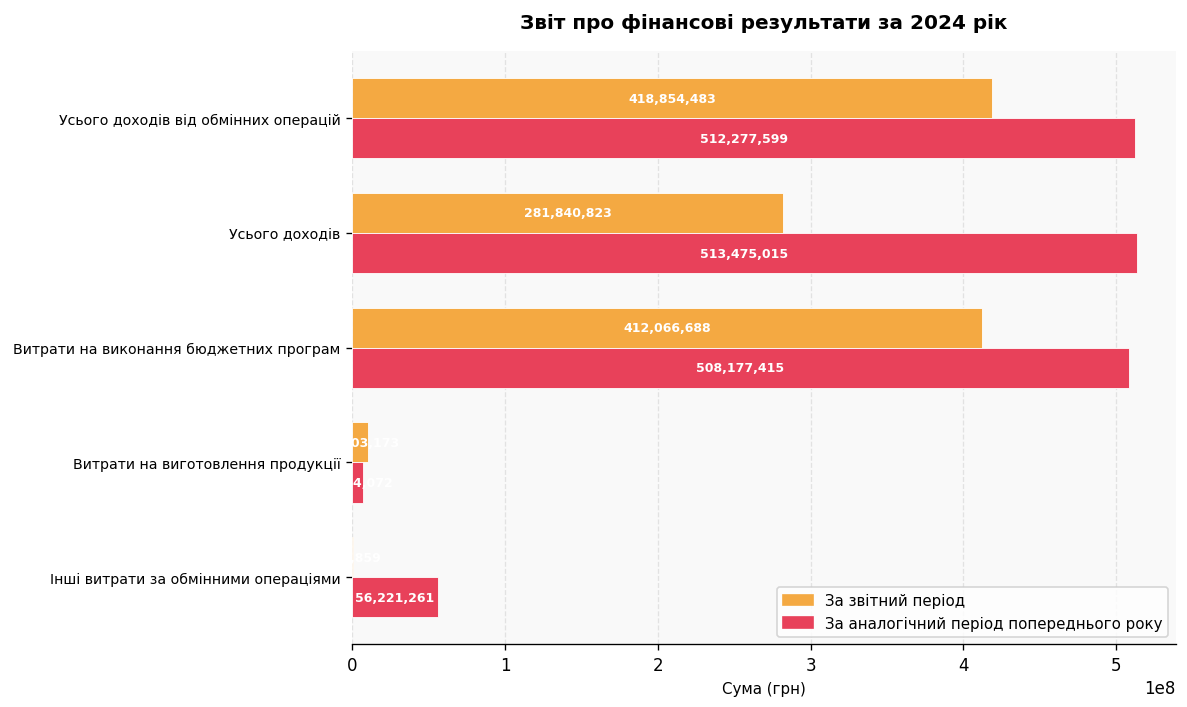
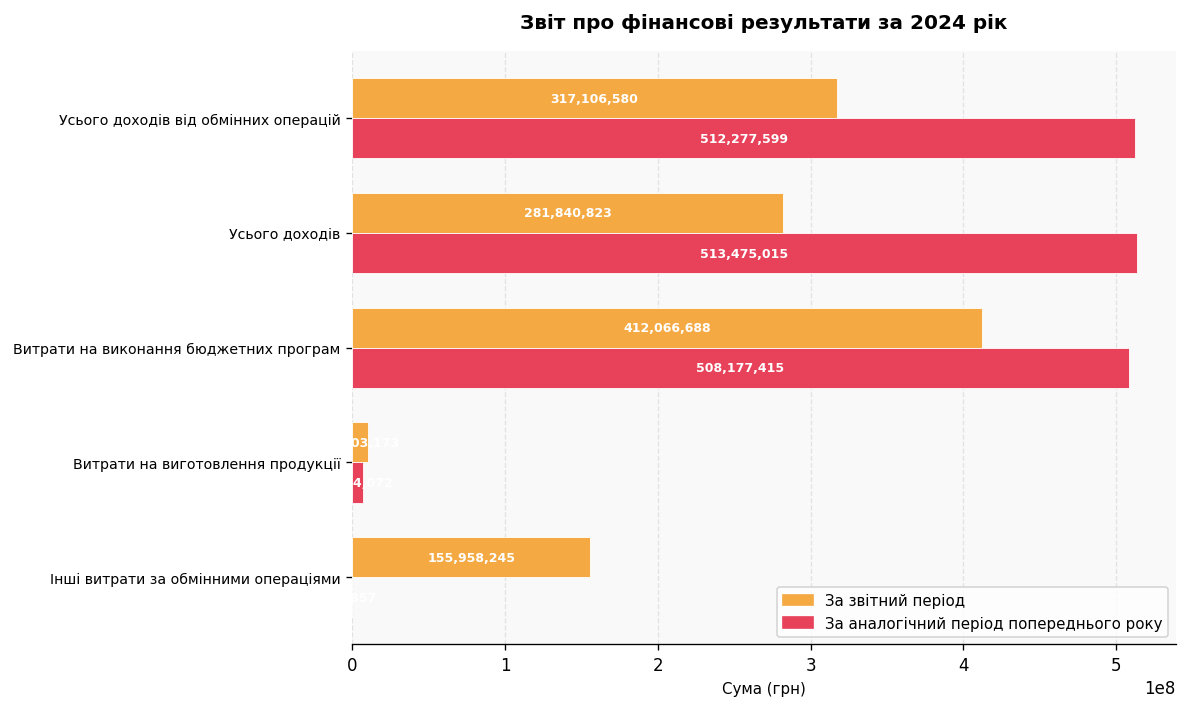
  {
    "За звітний період": {
-     "Усього доходів від обмінних операцій": "418,854,483",
+     "Усього доходів від обмінних операцій": "317,106,580",
      "Усього доходів": "281,840,823",
      "Витрати на виконання бюджетних програм": "412,066,688",
-     "Інші витрати за обмінними операціями": "0"
+     "Інші витрати за обмінними операціями": "156000000"
    },
    "За аналогічний період попереднього року": {
      "Витрати на виготовлення продукції": "7000000",
-     "Інші витрати за обмінними операціями": "56000000"
+     "Інші витрати за обмінними операціями": "0"
    }
  }
